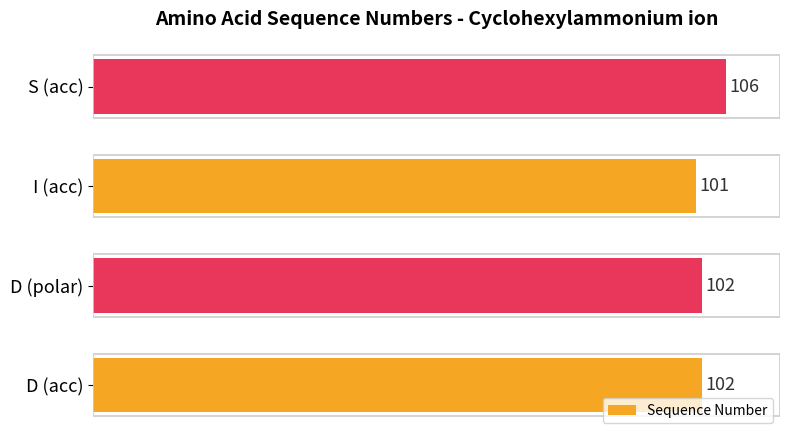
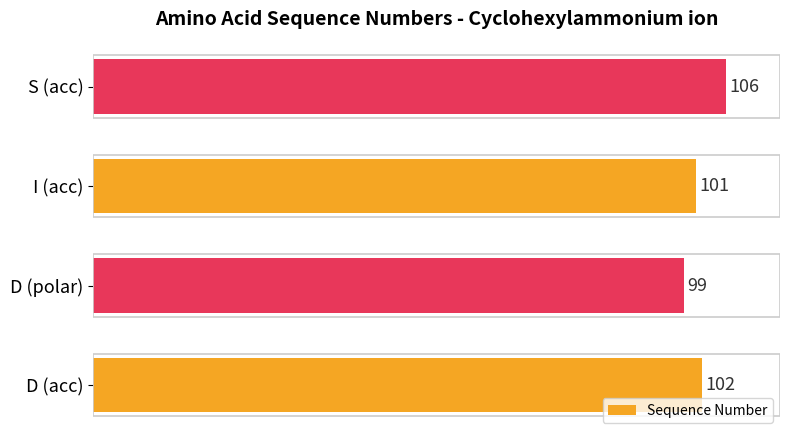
  {
    "S (acc)": 106,
    "I (acc)": 101,
-   "D (polar)": 102,
+   "D (polar)": 99,
    "D (acc)": 102
  }
